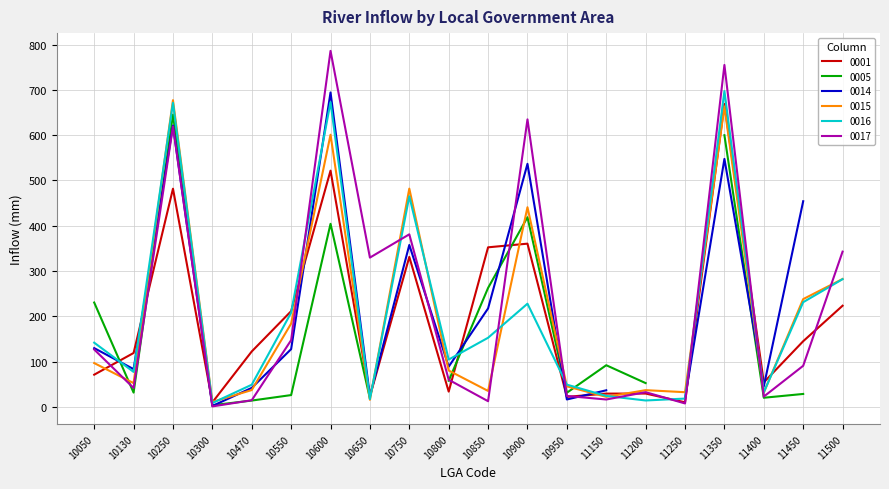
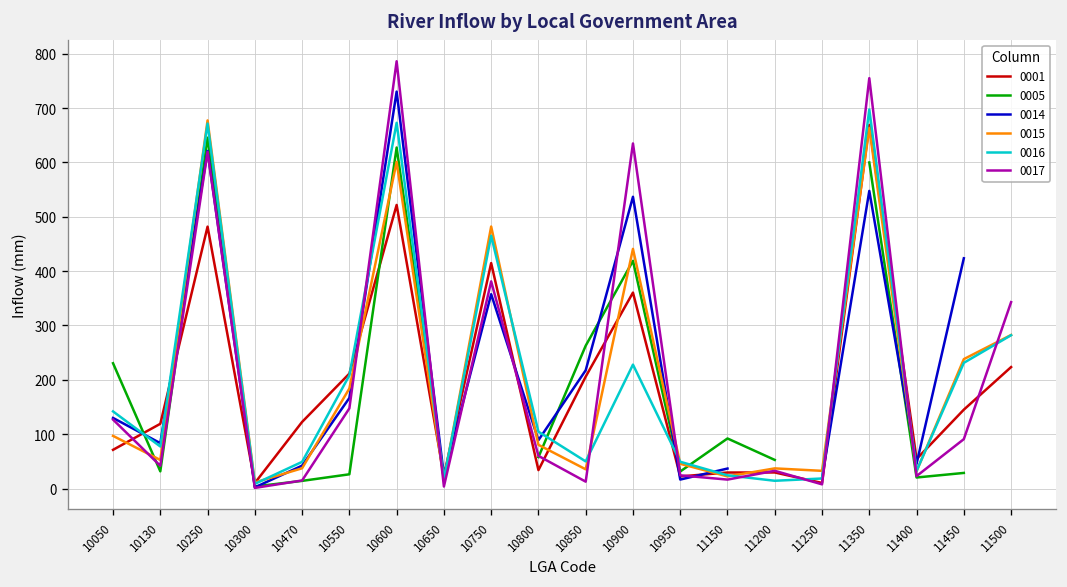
  {
    "0001": {
      "10050": 70,
      "10130": 120,
      "10250": 480,
      "10470": 120,
      "10600": 520,
-     "10750": 330,
+     "10750": 410,
      "10800": 30,
-     "10850": 350,
+     "10850": 210,
      "10900": 360,
      "11400": 50,
      "11450": 150,
      "11500": 220
    },
    "0005": {
      "10050": 230,
      "10130": 30,
      "10250": 650,
      "10550": 30,
-     "10600": 400,
+     "10600": 630,
      "10850": 260,
      "10900": 420,
      "10950": 30,
      "11150": 90,
      "11200": 50,
      "11350": 600,
      "11450": 30
    },
    "0014": {
      "10130": 80,
-     "10550": 130,
-     "10600": 690,
+     "10550": 170,
+     "10600": 730,
      "10750": 360,
      "10800": 90,
      "10850": 220,
      "10900": 540,
      "10950": 20,
      "11150": 40,
      "11350": 550,
      "11400": 50,
-     "11450": 450
+     "11450": 420
    },
    "0015": {
      "10050": 100,
      "10130": 50,
      "10250": 680,
      "10550": 180,
      "10600": 600,
      "10750": 480,
      "10800": 80,
      "10850": 40,
      "10900": 440,
      "11250": 30,
      "11450": 240
    },
    "0016": {
      "10050": 140,
      "10130": 80,
      "10250": 670,
      "10470": 50,
      "10600": 670,
      "10750": 470,
      "10800": 100,
-     "10850": 150,
+     "10850": 50,
      "10900": 230,
      "11200": 10,
      "11350": 700,
      "11450": 230
    },
    "0017": {
      "10130": 40,
      "10550": 150,
      "10600": 790,
-     "10650": 330,
+     "10650": 0,
      "10750": 380,
      "10850": 10,
      "10900": 630,
      "11150": 20,
      "11350": 760,
      "11450": 90,
      "11500": 340
    }
  }
